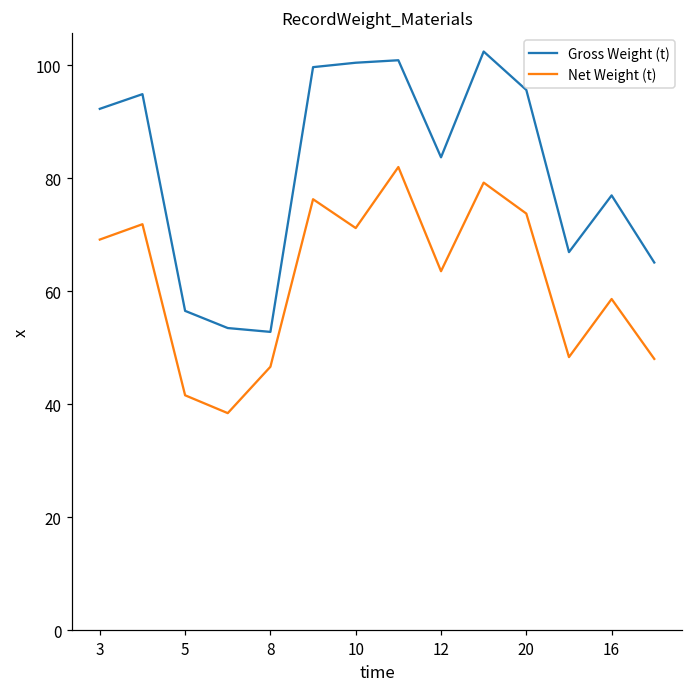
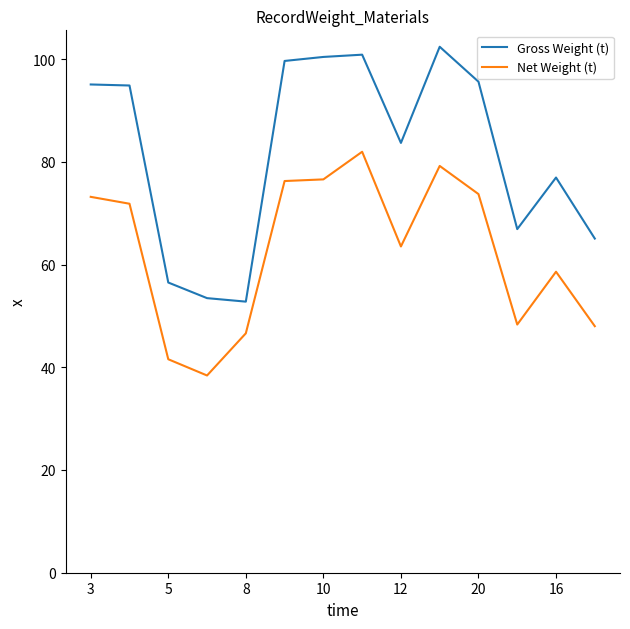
  {
    "Gross Weight (t)": {
-     "3": 92,
+     "3": 95,
      "5": 57,
      "8": 53,
      "10": 100,
      "12": 84,
      "20": 96,
      "16": 77
    },
    "Net Weight (t)": {
-     "3": 69,
+     "3": 73,
      "5": 42,
      "8": 47,
-     "10": 71,
+     "10": 77,
      "12": 64,
      "20": 74,
      "16": 59
    }
  }
